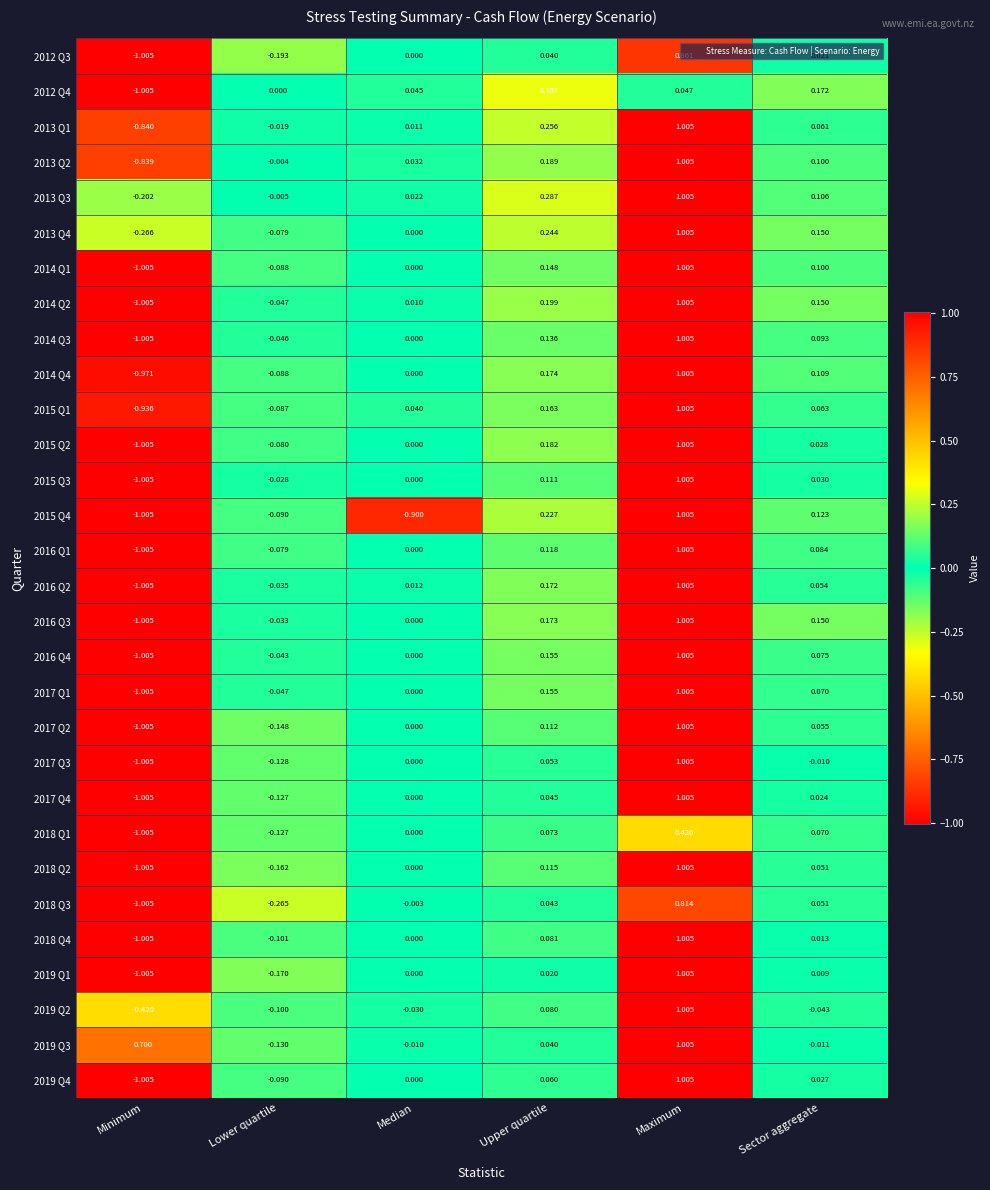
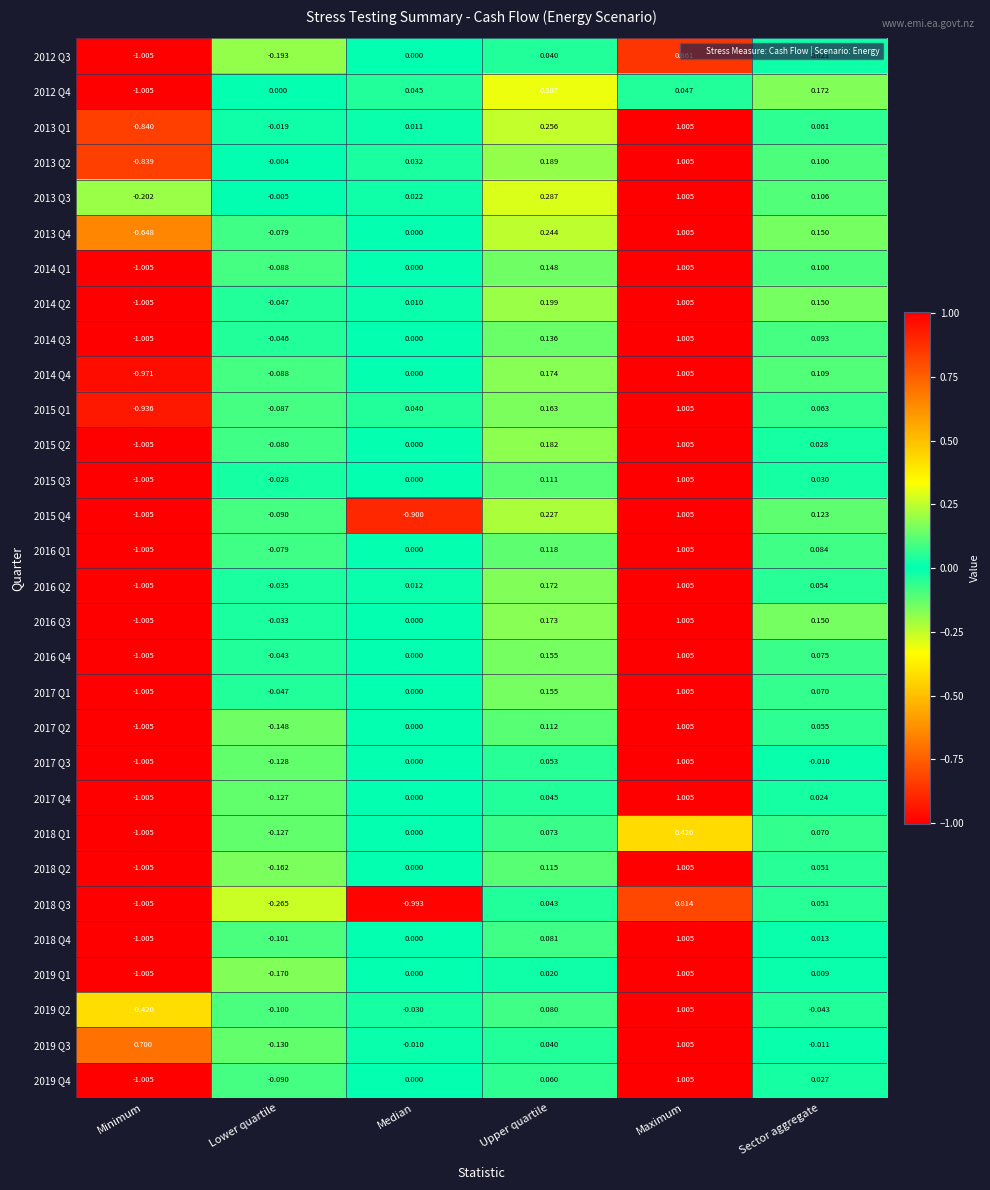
  {
    "2012 Q3": {
      "Minimum": -1.005,
      "Lower quartile": -0.193,
      "Median": 0.000,
      "Upper quartile": 0.040
    },
    "2012 Q4": {
      "Minimum": -1.005,
      "Lower quartile": 0.000,
      "Median": 0.045,
      "Upper quartile": 0.307,
      "Maximum": 0.047,
      "Sector aggregate": 0.172
    },
    "2013 Q1": {
      "Minimum": -0.840,
      "Lower quartile": -0.019,
      "Median": 0.011,
      "Upper quartile": 0.256,
      "Maximum": 1.005,
      "Sector aggregate": 0.061
    },
    "2013 Q2": {
      "Minimum": -0.839,
      "Lower quartile": -0.004,
      "Median": 0.032,
      "Upper quartile": 0.189,
      "Maximum": 1.005,
      "Sector aggregate": 0.100
    },
    "2013 Q3": {
      "Minimum": -0.202,
      "Lower quartile": -0.005,
      "Median": 0.022,
      "Upper quartile": 0.287,
      "Maximum": 1.005,
      "Sector aggregate": 0.106
    },
    "2013 Q4": {
-     "Minimum": -0.266,
+     "Minimum": -0.648,
      "Lower quartile": -0.079,
      "Median": 0.000,
      "Upper quartile": 0.244,
      "Maximum": 1.005,
      "Sector aggregate": 0.150
    },
    "2014 Q1": {
      "Minimum": -1.005,
      "Lower quartile": -0.088,
      "Median": 0.000,
      "Upper quartile": 0.148,
      "Maximum": 1.005,
      "Sector aggregate": 0.100
    },
    "2014 Q2": {
      "Minimum": -1.005,
      "Lower quartile": -0.047,
      "Median": 0.010,
      "Upper quartile": 0.199,
      "Maximum": 1.005,
      "Sector aggregate": 0.150
    },
    "2014 Q3": {
      "Minimum": -1.005,
      "Lower quartile": -0.046,
      "Median": 0.000,
      "Upper quartile": 0.136,
      "Maximum": 1.005,
      "Sector aggregate": 0.093
    },
    "2014 Q4": {
      "Minimum": -0.971,
      "Lower quartile": -0.088,
      "Median": 0.000,
      "Upper quartile": 0.174,
      "Maximum": 1.005,
      "Sector aggregate": 0.109
    },
    "2015 Q1": {
      "Minimum": -0.936,
      "Lower quartile": -0.087,
      "Median": 0.040,
      "Upper quartile": 0.163,
      "Maximum": 1.005,
      "Sector aggregate": 0.063
    },
    "2015 Q2": {
      "Minimum": -1.005,
      "Lower quartile": -0.080,
      "Median": 0.000,
      "Upper quartile": 0.182,
      "Maximum": 1.005,
      "Sector aggregate": 0.028
    },
    "2015 Q3": {
      "Minimum": -1.005,
      "Lower quartile": -0.028,
      "Median": 0.000,
      "Upper quartile": 0.111,
      "Maximum": 1.005,
      "Sector aggregate": 0.030
    },
    "2015 Q4": {
      "Minimum": -1.005,
      "Lower quartile": -0.090,
      "Median": -0.900,
      "Upper quartile": 0.227,
      "Maximum": 1.005,
      "Sector aggregate": 0.123
    },
    "2016 Q1": {
      "Minimum": -1.005,
      "Lower quartile": -0.079,
      "Median": 0.000,
      "Upper quartile": 0.118,
      "Maximum": 1.005,
      "Sector aggregate": 0.084
    },
    "2016 Q2": {
      "Minimum": -1.005,
      "Lower quartile": -0.035,
      "Median": 0.012,
      "Upper quartile": 0.172,
      "Maximum": 1.005,
      "Sector aggregate": 0.054
    },
    "2016 Q3": {
      "Minimum": -1.005,
      "Lower quartile": -0.033,
      "Median": 0.000,
      "Upper quartile": 0.173,
      "Maximum": 1.005,
      "Sector aggregate": 0.150
    },
    "2016 Q4": {
      "Minimum": -1.005,
      "Lower quartile": -0.043,
      "Median": 0.000,
      "Upper quartile": 0.155,
      "Maximum": 1.005,
      "Sector aggregate": 0.075
    },
    "2017 Q1": {
      "Minimum": -1.005,
      "Lower quartile": -0.047,
      "Median": 0.000,
      "Upper quartile": 0.155,
      "Maximum": 1.005,
      "Sector aggregate": 0.070
    },
    "2017 Q2": {
      "Minimum": -1.005,
      "Lower quartile": -0.148,
      "Median": 0.000,
      "Upper quartile": 0.112,
      "Maximum": 1.005,
      "Sector aggregate": 0.055
    },
    "2017 Q3": {
      "Minimum": -1.005,
      "Lower quartile": -0.128,
      "Median": 0.000,
      "Upper quartile": 0.053,
      "Maximum": 1.005,
      "Sector aggregate": -0.010
    },
    "2017 Q4": {
      "Minimum": -1.005,
      "Lower quartile": -0.127,
      "Median": 0.000,
      "Upper quartile": 0.045,
      "Maximum": 1.005,
      "Sector aggregate": 0.024
    },
    "2018 Q1": {
      "Minimum": -1.005,
      "Lower quartile": -0.127,
      "Median": 0.000,
      "Upper quartile": 0.073,
      "Maximum": 0.426,
      "Sector aggregate": 0.070
    },
    "2018 Q2": {
      "Minimum": -1.005,
      "Lower quartile": -0.162,
      "Median": 0.000,
      "Upper quartile": 0.115,
      "Maximum": 1.005,
      "Sector aggregate": 0.051
    },
    "2018 Q3": {
      "Minimum": -1.005,
      "Lower quartile": -0.265,
-     "Median": -0.003,
+     "Median": -0.993,
      "Upper quartile": 0.043,
      "Maximum": 0.814,
      "Sector aggregate": 0.051
    },
    "2018 Q4": {
      "Minimum": -1.005,
      "Lower quartile": -0.101,
      "Median": 0.000,
      "Upper quartile": 0.081,
      "Maximum": 1.005,
      "Sector aggregate": 0.013
    },
    "2019 Q1": {
      "Minimum": -1.005,
      "Lower quartile": -0.170,
      "Median": 0.000,
      "Upper quartile": 0.020,
      "Maximum": 1.005,
      "Sector aggregate": 0.009
    },
    "2019 Q2": {
      "Minimum": -0.420,
      "Lower quartile": -0.100,
      "Median": -0.030,
      "Upper quartile": 0.080,
      "Maximum": 1.005,
      "Sector aggregate": -0.043
    },
    "2019 Q3": {
      "Minimum": 0.700,
      "Lower quartile": -0.130,
      "Median": -0.010,
      "Upper quartile": 0.040,
      "Maximum": 1.005,
      "Sector aggregate": -0.011
    },
    "2019 Q4": {
      "Minimum": -1.005,
      "Lower quartile": -0.090,
      "Median": 0.000,
      "Upper quartile": 0.060,
      "Maximum": 1.005,
      "Sector aggregate": 0.027
    }
  }
